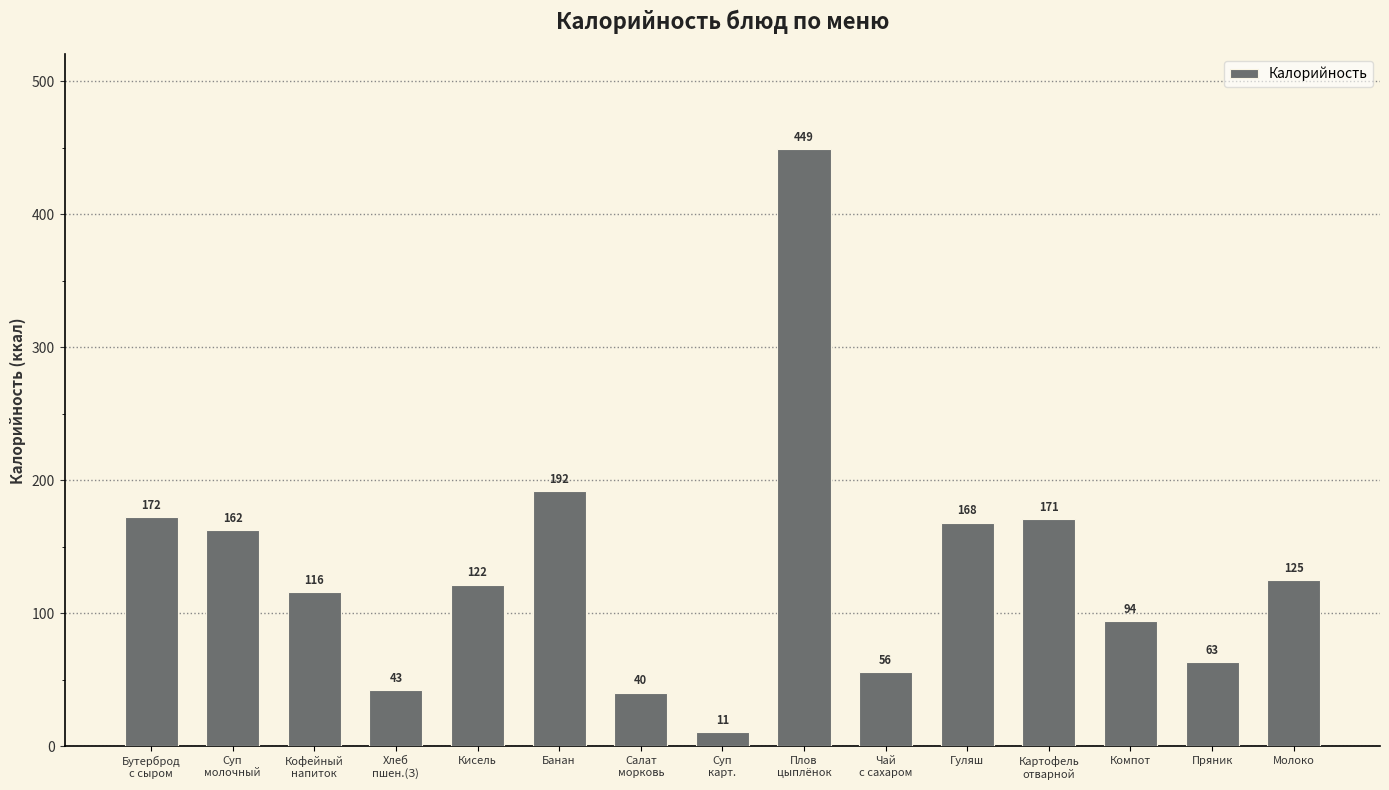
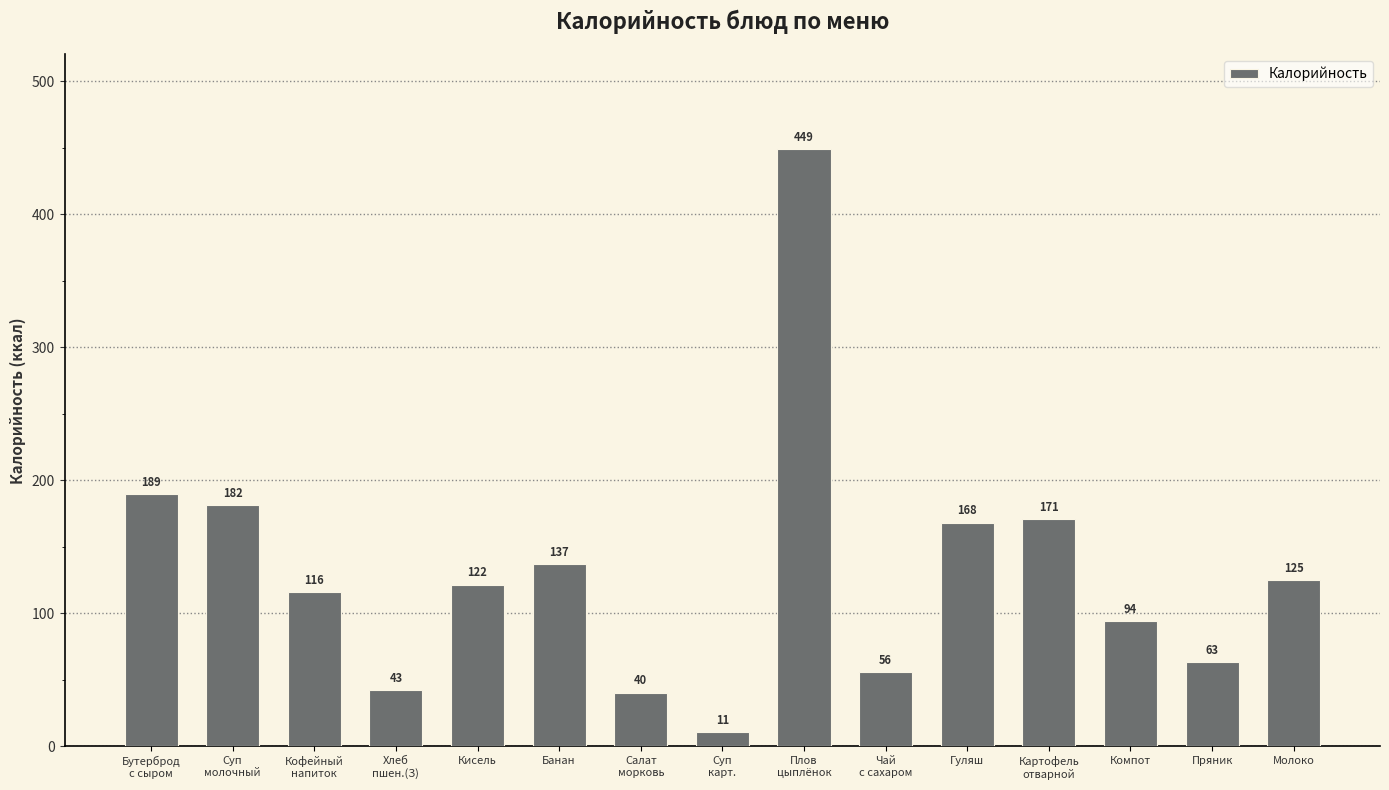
  {
-   "Бутерброд с сыром": 172,
-   "Суп молочный": 162,
+   "Бутерброд с сыром": 189,
+   "Суп молочный": 182,
    "Кофейный напиток": 116,
    "Хлеб пшен.(З)": 43,
    "Кисель": 122,
-   "Банан": 192,
+   "Банан": 137,
    "Салат морковь": 40,
    "Суп карт.": 11,
    "Плов цыплёнок": 449,
    "Чай с сахаром": 56,
    "Гуляш": 168,
    "Картофель отварной": 171,
    "Компот": 94,
    "Пряник": 63,
    "Молоко": 125
  }
